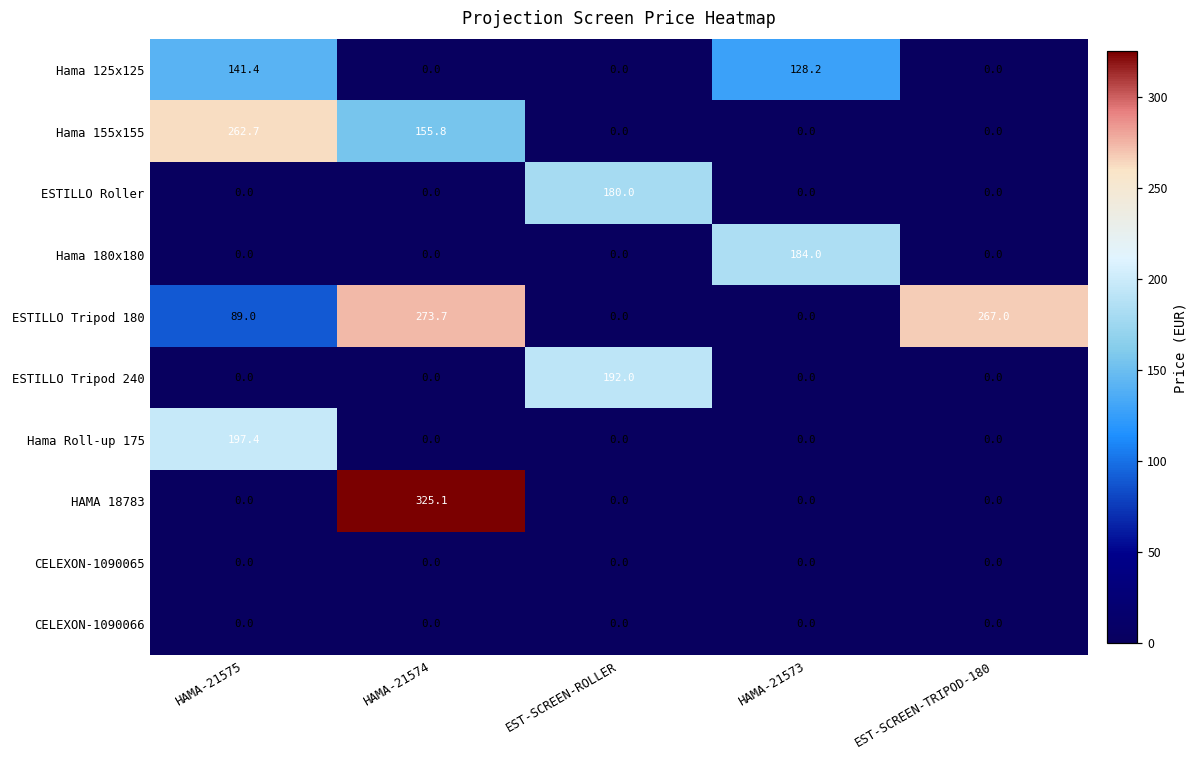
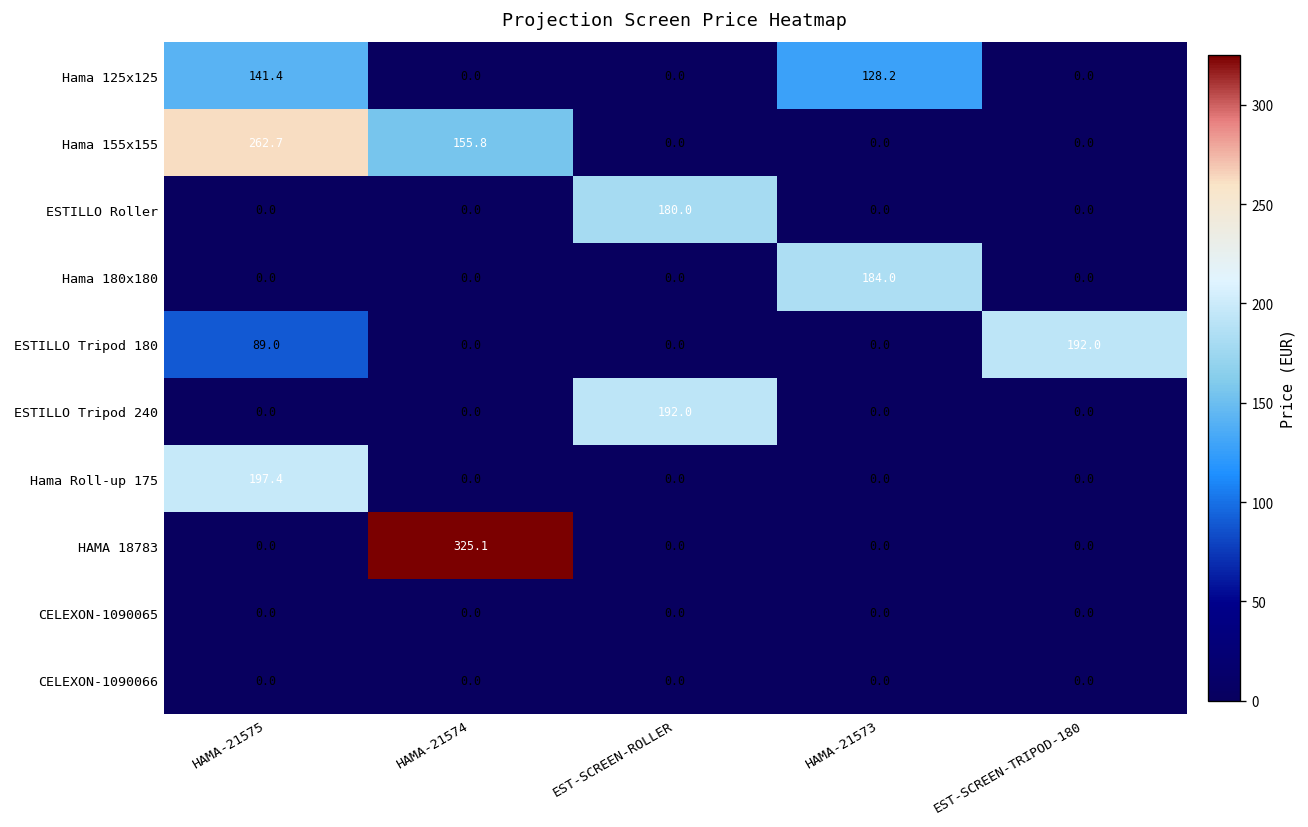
  {
    "Hama 125x125": {
      "HAMA-21575": 141.4,
      "HAMA-21574": 0.0,
      "EST-SCREEN-ROLLER": 0.0,
      "HAMA-21573": 128.2,
      "EST-SCREEN-TRIPOD-180": 0.0
    },
    "Hama 155x155": {
      "HAMA-21575": 262.7,
      "HAMA-21574": 155.8,
      "EST-SCREEN-ROLLER": 0.0,
      "HAMA-21573": 0.0,
      "EST-SCREEN-TRIPOD-180": 0.0
    },
    "ESTILLO Roller": {
      "HAMA-21575": 0.0,
      "HAMA-21574": 0.0,
      "EST-SCREEN-ROLLER": 180.0,
      "HAMA-21573": 0.0,
      "EST-SCREEN-TRIPOD-180": 0.0
    },
    "Hama 180x180": {
      "HAMA-21575": 0.0,
      "HAMA-21574": 0.0,
      "EST-SCREEN-ROLLER": 0.0,
      "HAMA-21573": 184.0,
      "EST-SCREEN-TRIPOD-180": 0.0
    },
    "ESTILLO Tripod 180": {
      "HAMA-21575": 89.0,
-     "HAMA-21574": 273.7,
+     "HAMA-21574": 0.0,
      "EST-SCREEN-ROLLER": 0.0,
      "HAMA-21573": 0.0,
-     "EST-SCREEN-TRIPOD-180": 267.0
+     "EST-SCREEN-TRIPOD-180": 192.0
    },
    "ESTILLO Tripod 240": {
      "HAMA-21575": 0.0,
      "HAMA-21574": 0.0,
      "EST-SCREEN-ROLLER": 192.0,
      "HAMA-21573": 0.0,
      "EST-SCREEN-TRIPOD-180": 0.0
    },
    "Hama Roll-up 175": {
      "HAMA-21575": 197.4,
      "HAMA-21574": 0.0,
      "EST-SCREEN-ROLLER": 0.0,
      "HAMA-21573": 0.0,
      "EST-SCREEN-TRIPOD-180": 0.0
    },
    "HAMA 18783": {
      "HAMA-21575": 0.0,
      "HAMA-21574": 325.1,
      "EST-SCREEN-ROLLER": 0.0,
      "HAMA-21573": 0.0,
      "EST-SCREEN-TRIPOD-180": 0.0
    },
    "CELEXON-1090065": {
      "HAMA-21575": 0.0,
      "HAMA-21574": 0.0,
      "EST-SCREEN-ROLLER": 0.0,
      "HAMA-21573": 0.0,
      "EST-SCREEN-TRIPOD-180": 0.0
    },
    "CELEXON-1090066": {
      "HAMA-21575": 0.0,
      "HAMA-21574": 0.0,
      "EST-SCREEN-ROLLER": 0.0,
      "HAMA-21573": 0.0,
      "EST-SCREEN-TRIPOD-180": 0.0
    }
  }
